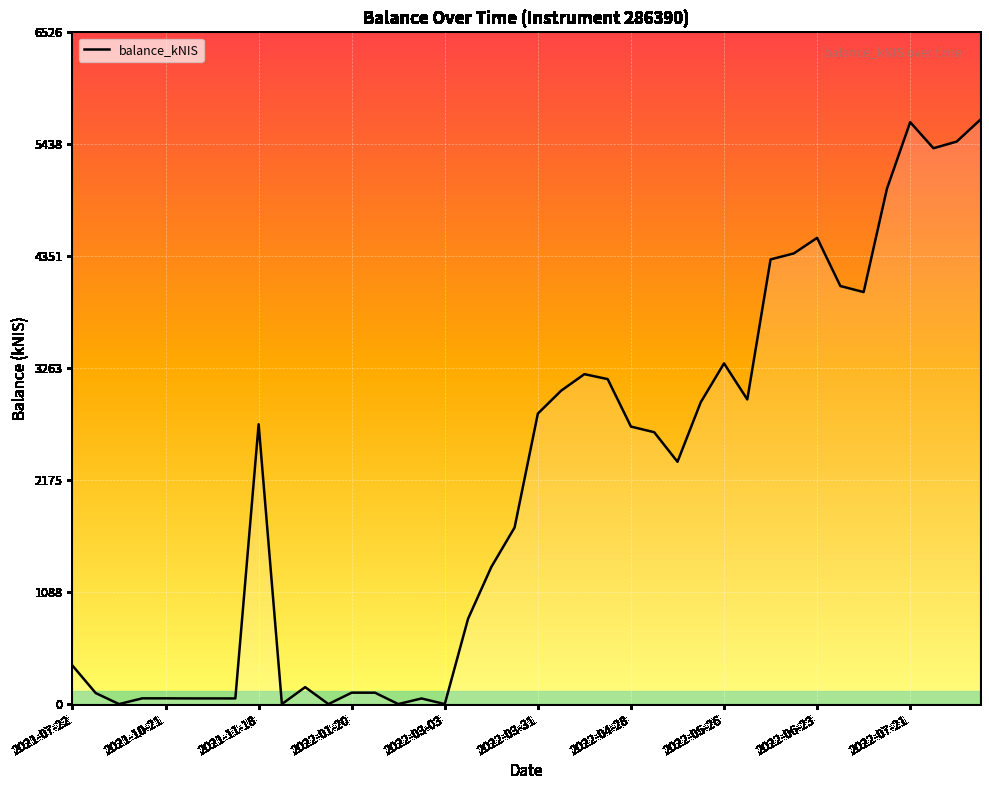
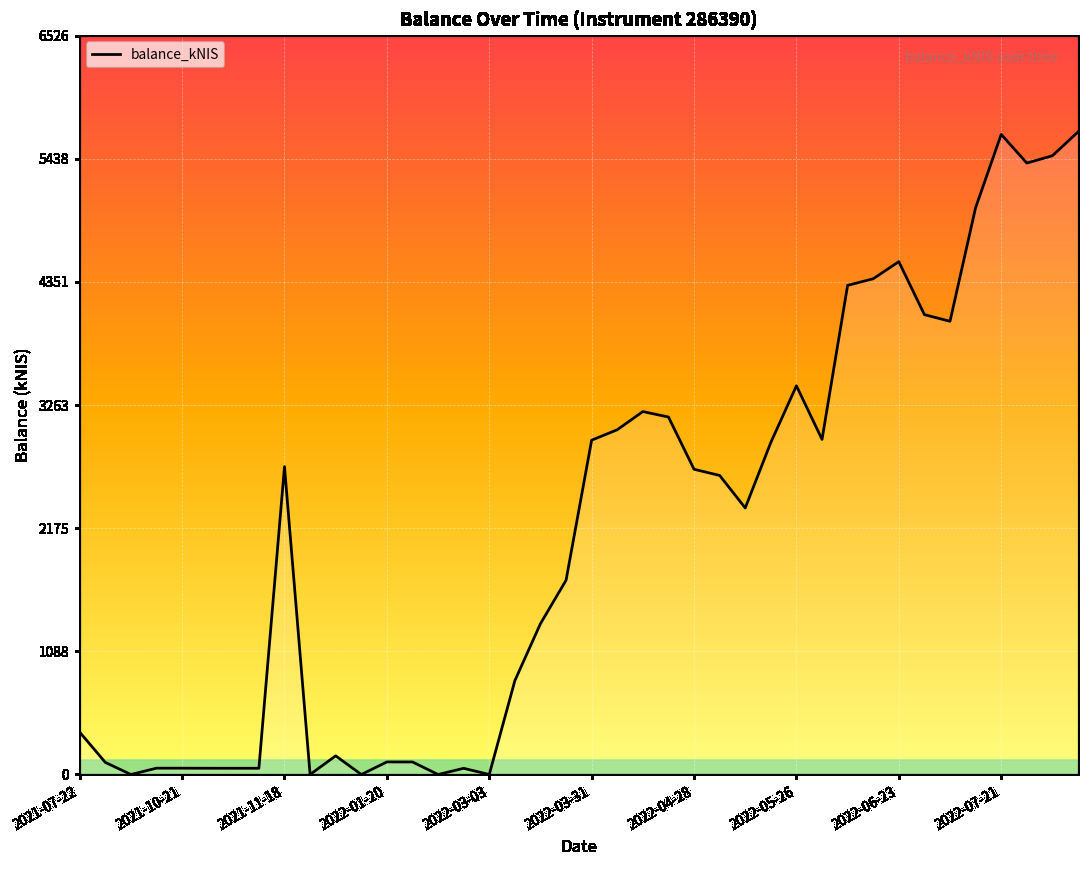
  {
    "2021-07-22": 370,
    "2021-11-18": 2720,
-   "2022-03-31": 2820,
+   "2022-03-31": 2950,
    "2022-04-28": 2700,
-   "2022-05-26": 3310,
+   "2022-05-26": 3430,
    "2022-06-23": 4530,
    "2022-07-21": 5650
  }
